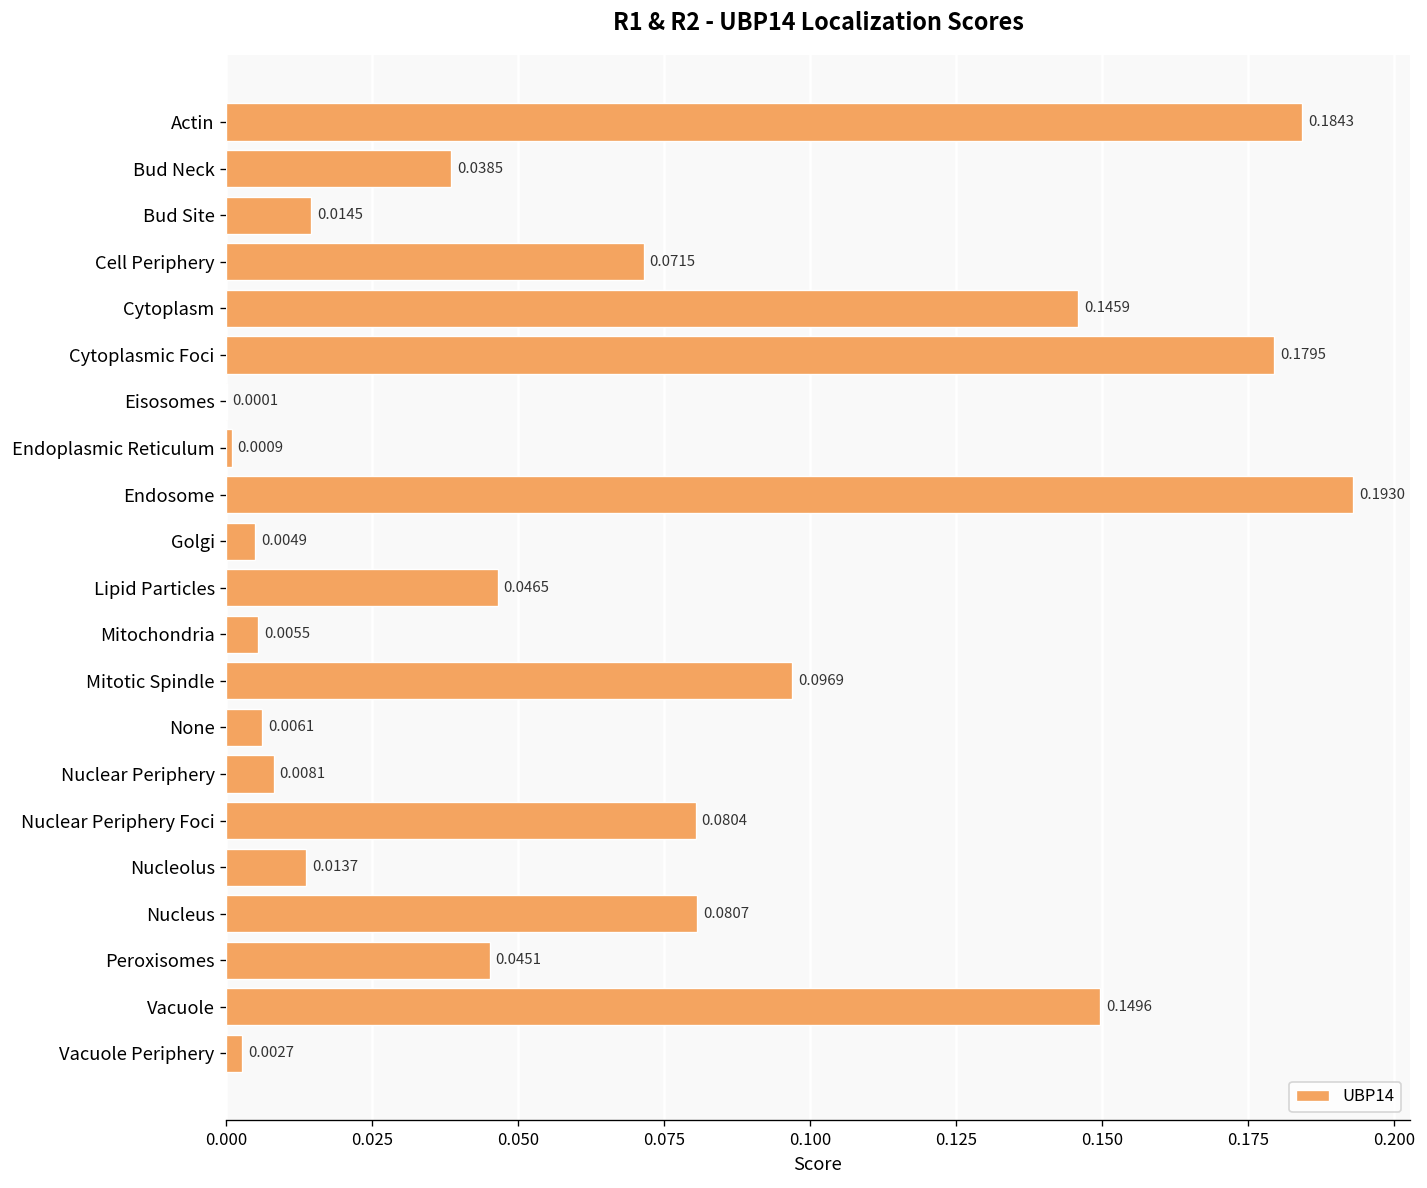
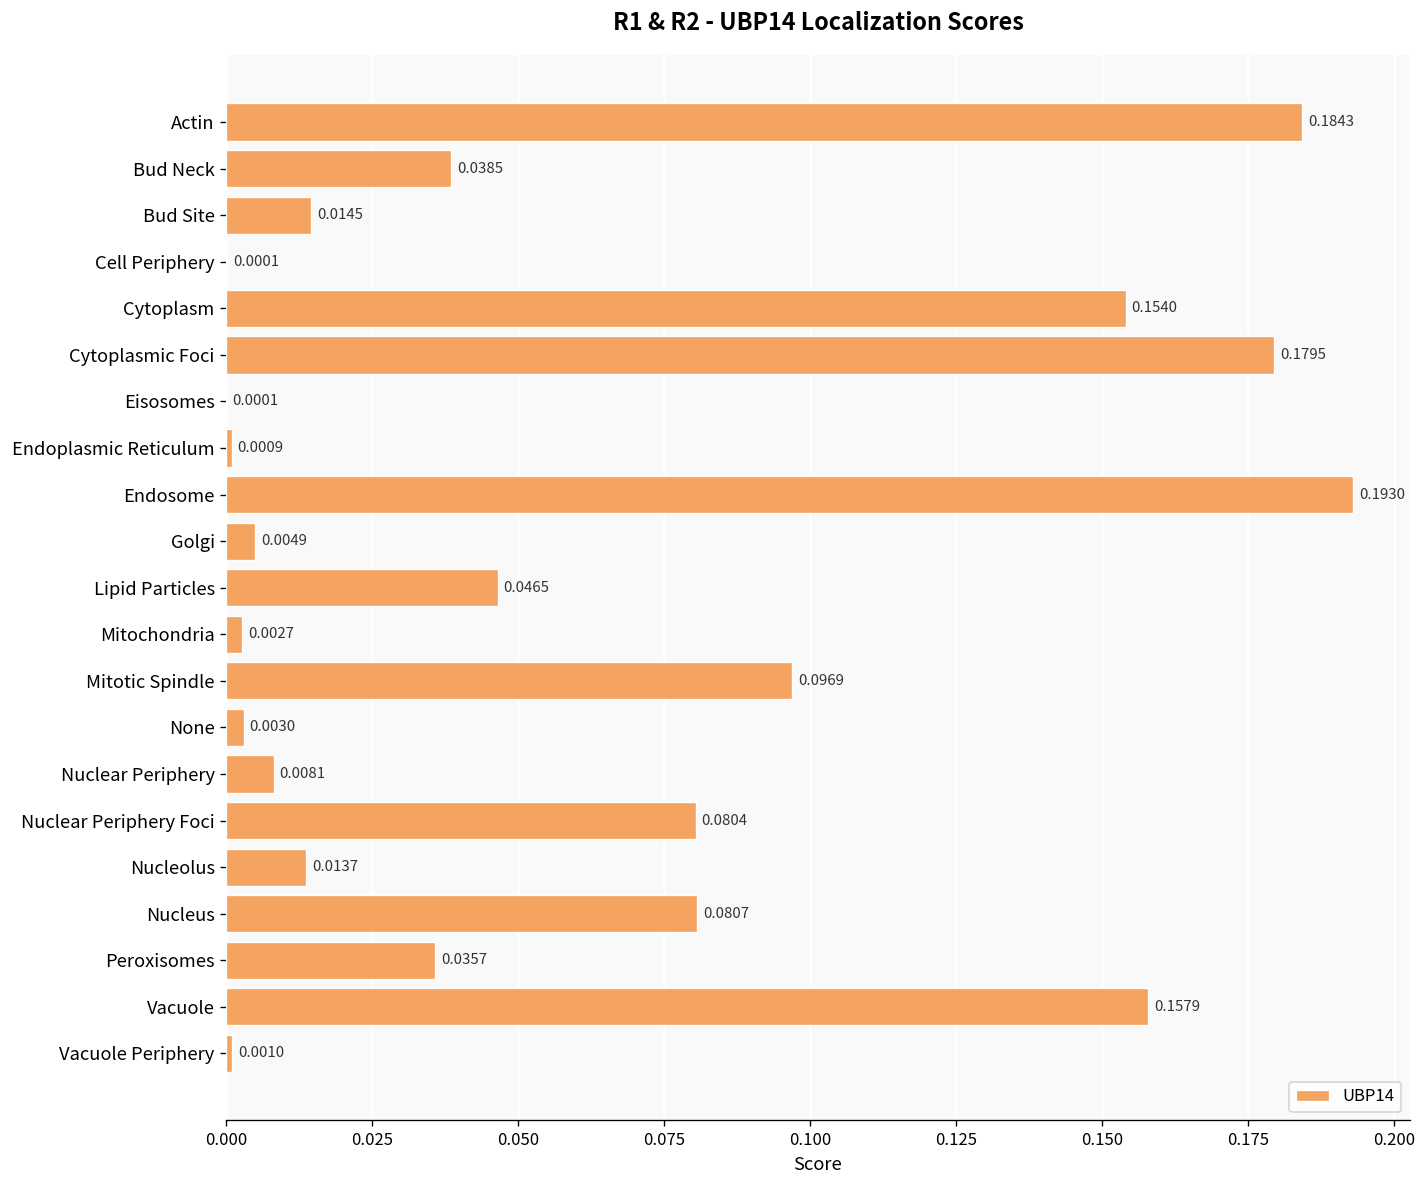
  {
    "Actin": 0.1843,
    "Bud Neck": 0.0385,
    "Bud Site": 0.0145,
-   "Cell Periphery": 0.0715,
-   "Cytoplasm": 0.1459,
+   "Cell Periphery": 0.0001,
+   "Cytoplasm": 0.1540,
    "Cytoplasmic Foci": 0.1795,
    "Eisosomes": 0.0001,
    "Endoplasmic Reticulum": 0.0009,
    "Endosome": 0.1930,
    "Golgi": 0.0049,
    "Lipid Particles": 0.0465,
-   "Mitochondria": 0.0055,
+   "Mitochondria": 0.0027,
    "Mitotic Spindle": 0.0969,
-   "None": 0.0061,
+   "None": 0.0030,
    "Nuclear Periphery": 0.0081,
    "Nuclear Periphery Foci": 0.0804,
    "Nucleolus": 0.0137,
    "Nucleus": 0.0807,
-   "Peroxisomes": 0.0451,
-   "Vacuole": 0.1496,
-   "Vacuole Periphery": 0.0027
+   "Peroxisomes": 0.0357,
+   "Vacuole": 0.1579,
+   "Vacuole Periphery": 0.0010
  }
